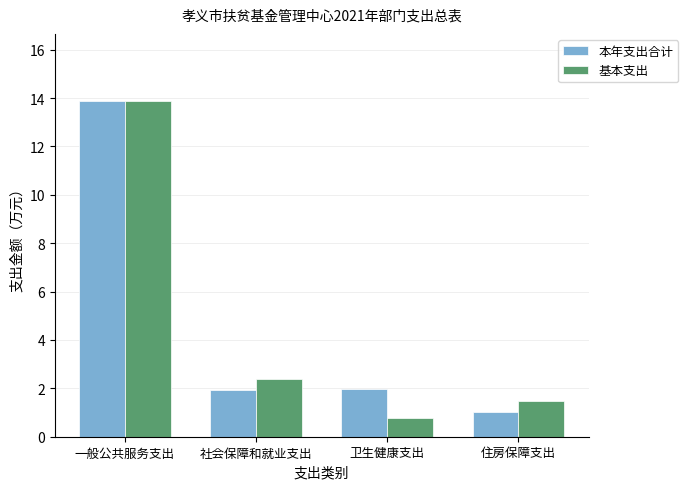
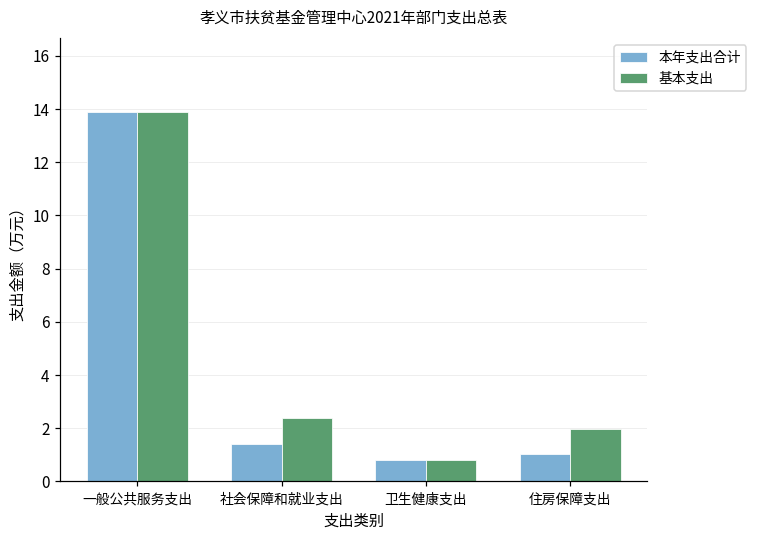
  {
    "本年支出合计": {
      "一般公共服务支出": 13.9,
-     "社会保障和就业支出": 2.0,
-     "卫生健康支出": 2.0,
+     "社会保障和就业支出": 1.4,
+     "卫生健康支出": 0.8,
      "住房保障支出": 1.0
    },
    "基本支出": {
      "一般公共服务支出": 13.9,
      "社会保障和就业支出": 2.4,
      "卫生健康支出": 0.8,
-     "住房保障支出": 1.5
+     "住房保障支出": 2.0
    }
  }
